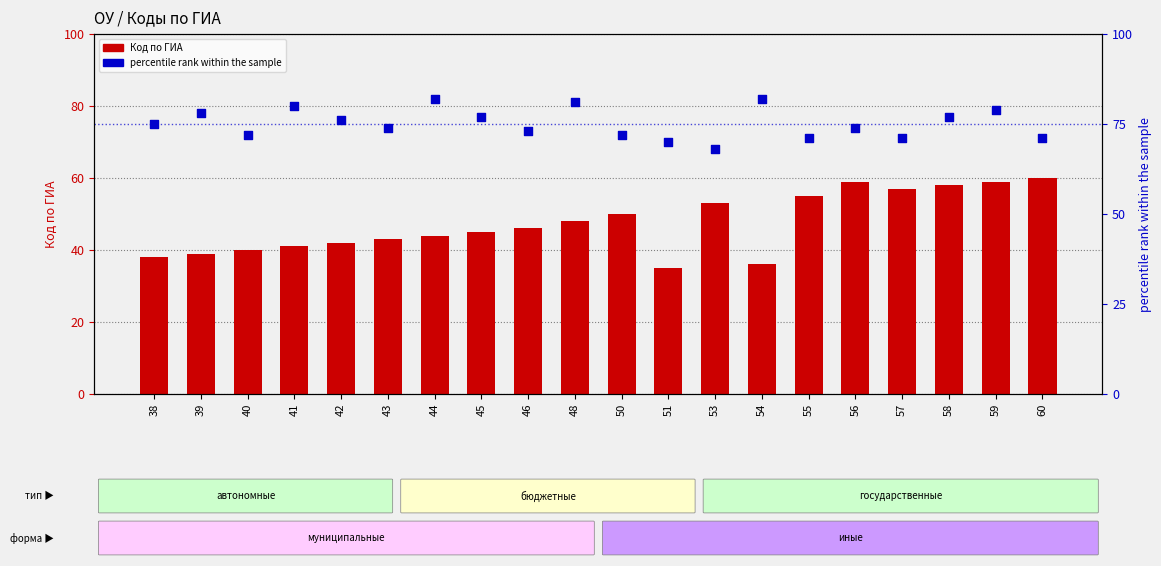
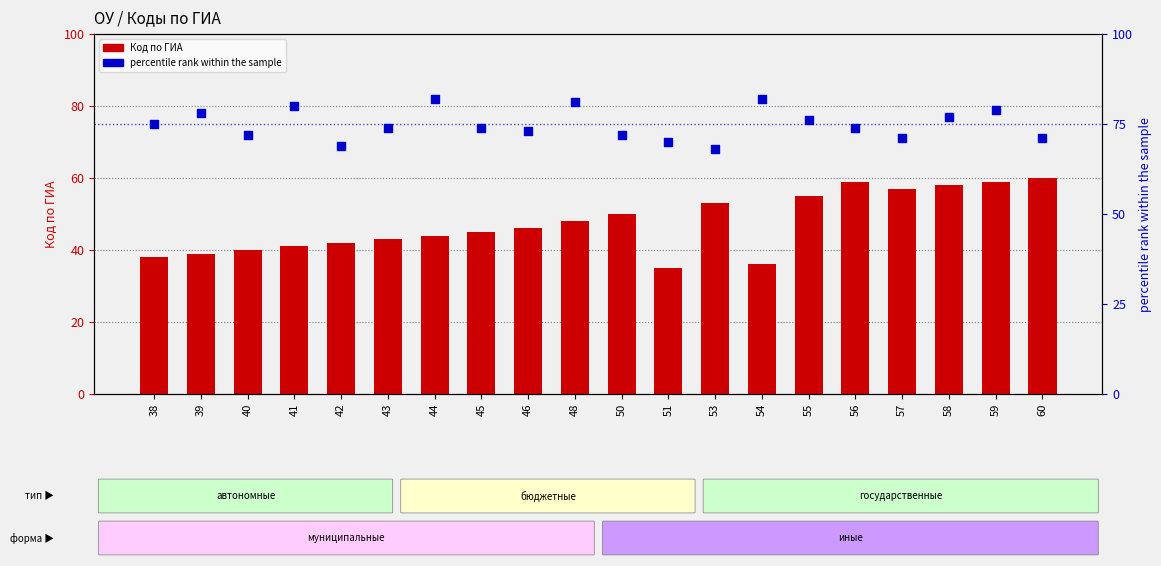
  {
    "Код по ГИА": {
      "38": 38,
      "39": 39,
      "40": 40,
      "41": 41,
      "42": 42,
      "43": 43,
      "44": 44,
      "45": 45,
      "46": 46,
      "48": 48,
      "50": 50,
      "51": 35,
      "53": 53,
      "54": 36,
      "55": 55,
      "56": 59,
      "57": 57,
      "58": 58,
      "59": 59,
      "60": 60
    },
    "percentile rank within the sample": {
-     "42": 76,
-     "45": 77,
-     "55": 71
+     "42": 69,
+     "45": 74,
+     "55": 76
    }
  }
